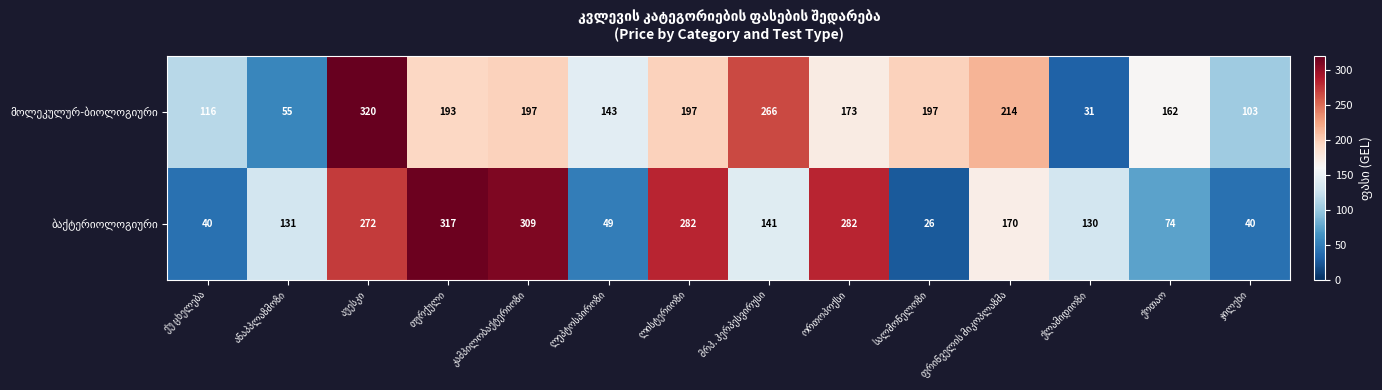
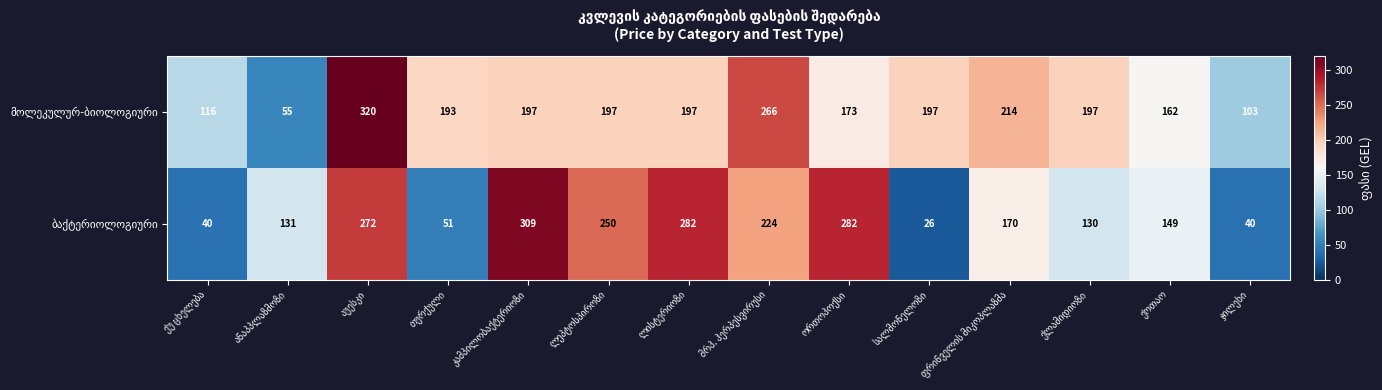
  {
    "მოლეკულურ-ბიოლოგიური": {
      "ქუ ცხელება": 116,
      "ანაპპლაზმოზი": 55,
      "აუესკი": 320,
      "თურქული": 193,
      "კამპილობაქტერიოზი": 197,
-     "ლეპტოსპიროზი": 143,
+     "ლეპტოსპიროზი": 197,
      "ლისტერიოზი": 197,
      "მრპ. ჰერპესვირუსი": 266,
      "ორთოპოქსი": 173,
      "სალმონელოზი": 197,
      "ფრინველის მიკოპლაზმა": 214,
-     "ქლამიდიოზი": 31,
+     "ქლამიდიოზი": 197,
      "ქოთაო": 162,
      "ჯილეხი": 103
    },
    "ბაქტერიოლოგიური": {
      "ქუ ცხელება": 40,
      "ანაპპლაზმოზი": 131,
      "აუესკი": 272,
-     "თურქული": 317,
+     "თურქული": 51,
      "კამპილობაქტერიოზი": 309,
-     "ლეპტოსპიროზი": 49,
+     "ლეპტოსპიროზი": 250,
      "ლისტერიოზი": 282,
-     "მრპ. ჰერპესვირუსი": 141,
+     "მრპ. ჰერპესვირუსი": 224,
      "ორთოპოქსი": 282,
      "სალმონელოზი": 26,
      "ფრინველის მიკოპლაზმა": 170,
      "ქლამიდიოზი": 130,
-     "ქოთაო": 74,
+     "ქოთაო": 149,
      "ჯილეხი": 40
    }
  }
